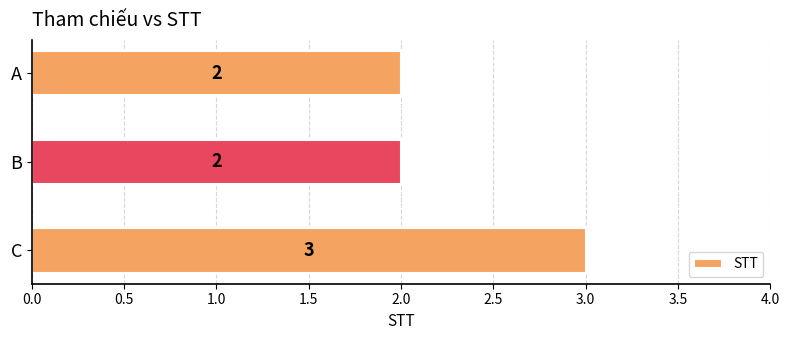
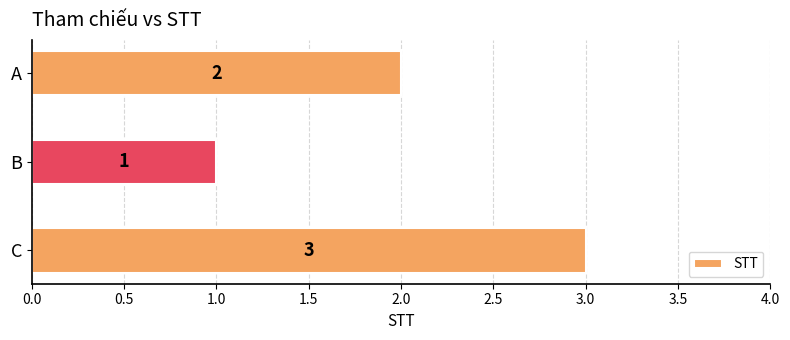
  {
    "A": 2,
-   "B": 2,
+   "B": 1,
    "C": 3
  }
